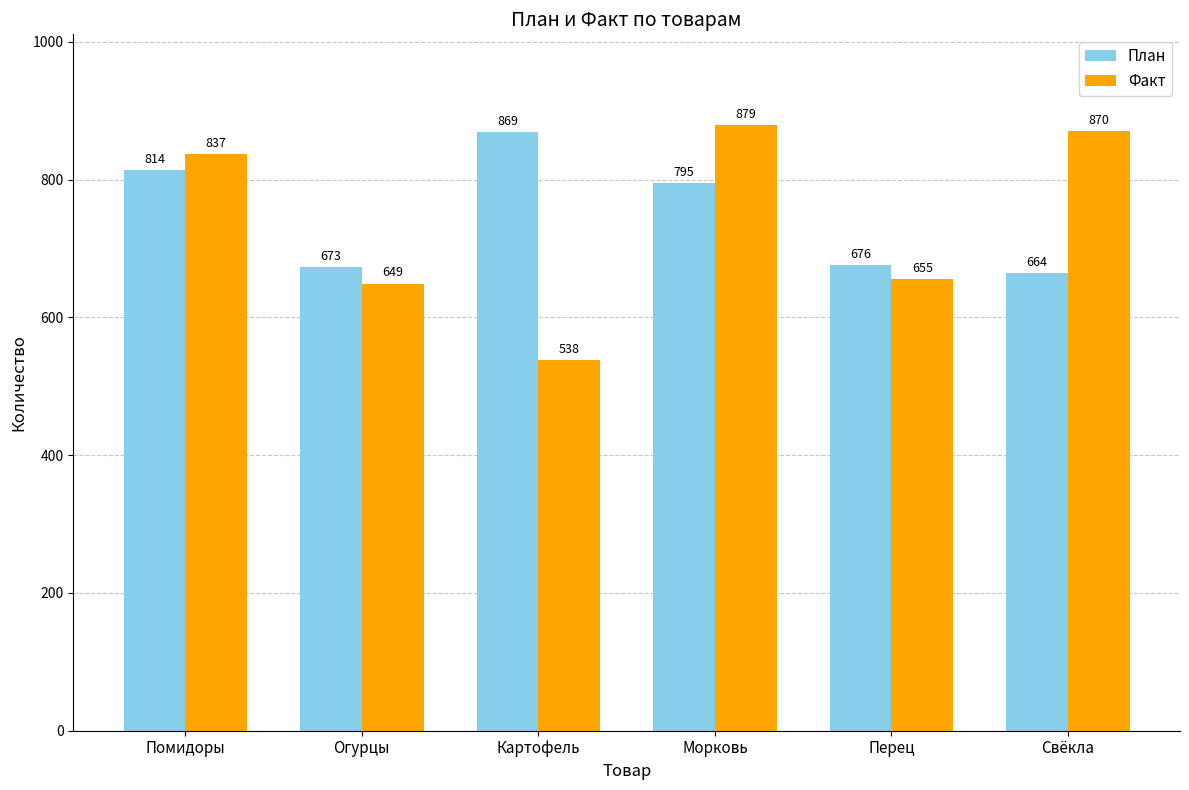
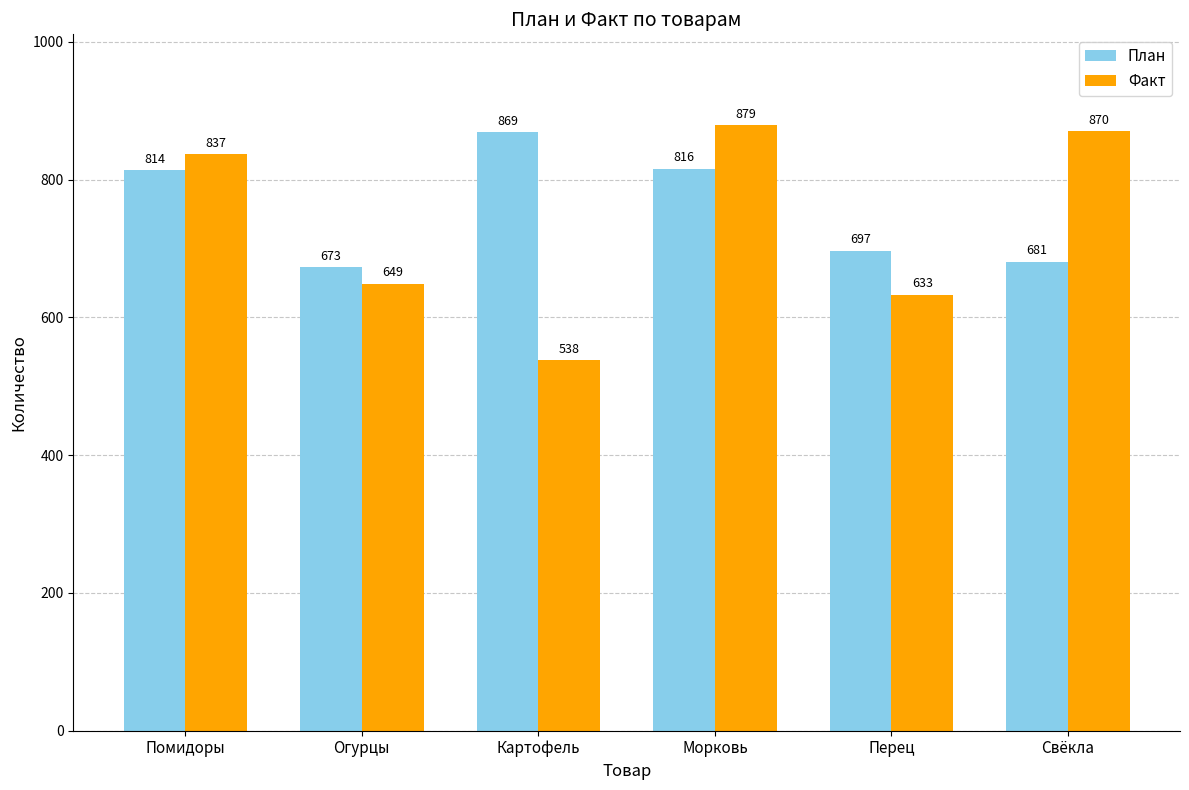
  {
    "План": {
      "Помидоры": 814,
      "Огурцы": 673,
      "Картофель": 869,
-     "Морковь": 795,
-     "Перец": 676,
-     "Свёкла": 664
+     "Морковь": 816,
+     "Перец": 697,
+     "Свёкла": 681
    },
    "Факт": {
      "Помидоры": 837,
      "Огурцы": 649,
      "Картофель": 538,
      "Морковь": 879,
-     "Перец": 655,
+     "Перец": 633,
      "Свёкла": 870
    }
  }
